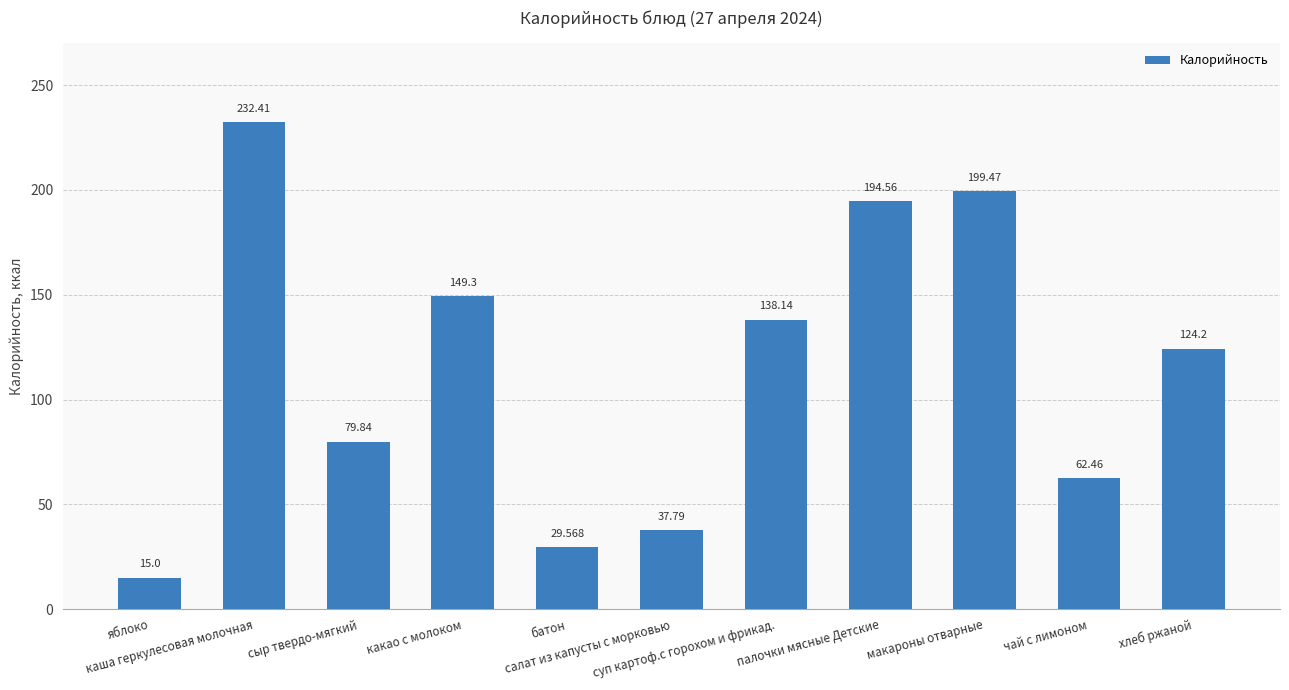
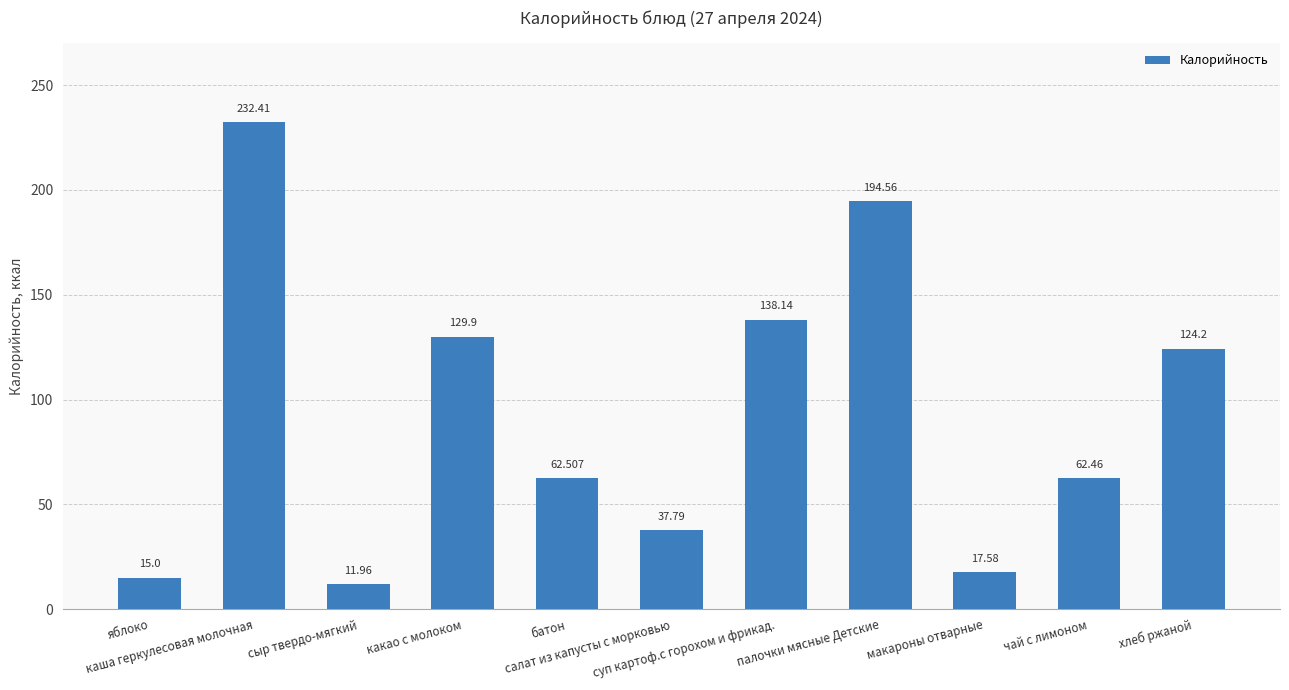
  {
    "яблоко": 15.0,
    "каша геркулесовая молочная": 232.41,
-   "сыр твердо-мягкий": 79.84,
-   "какао с молоком": 149.3,
-   "батон": 29.568,
+   "сыр твердо-мягкий": 11.96,
+   "какао с молоком": 129.9,
+   "батон": 62.507,
    "салат из капусты с морковью": 37.79,
    "суп картоф.с горохом и фрикад.": 138.14,
    "палочки мясные Детские": 194.56,
-   "макароны отварные": 199.47,
+   "макароны отварные": 17.58,
    "чай с лимоном": 62.46,
    "хлеб ржаной": 124.2
  }
